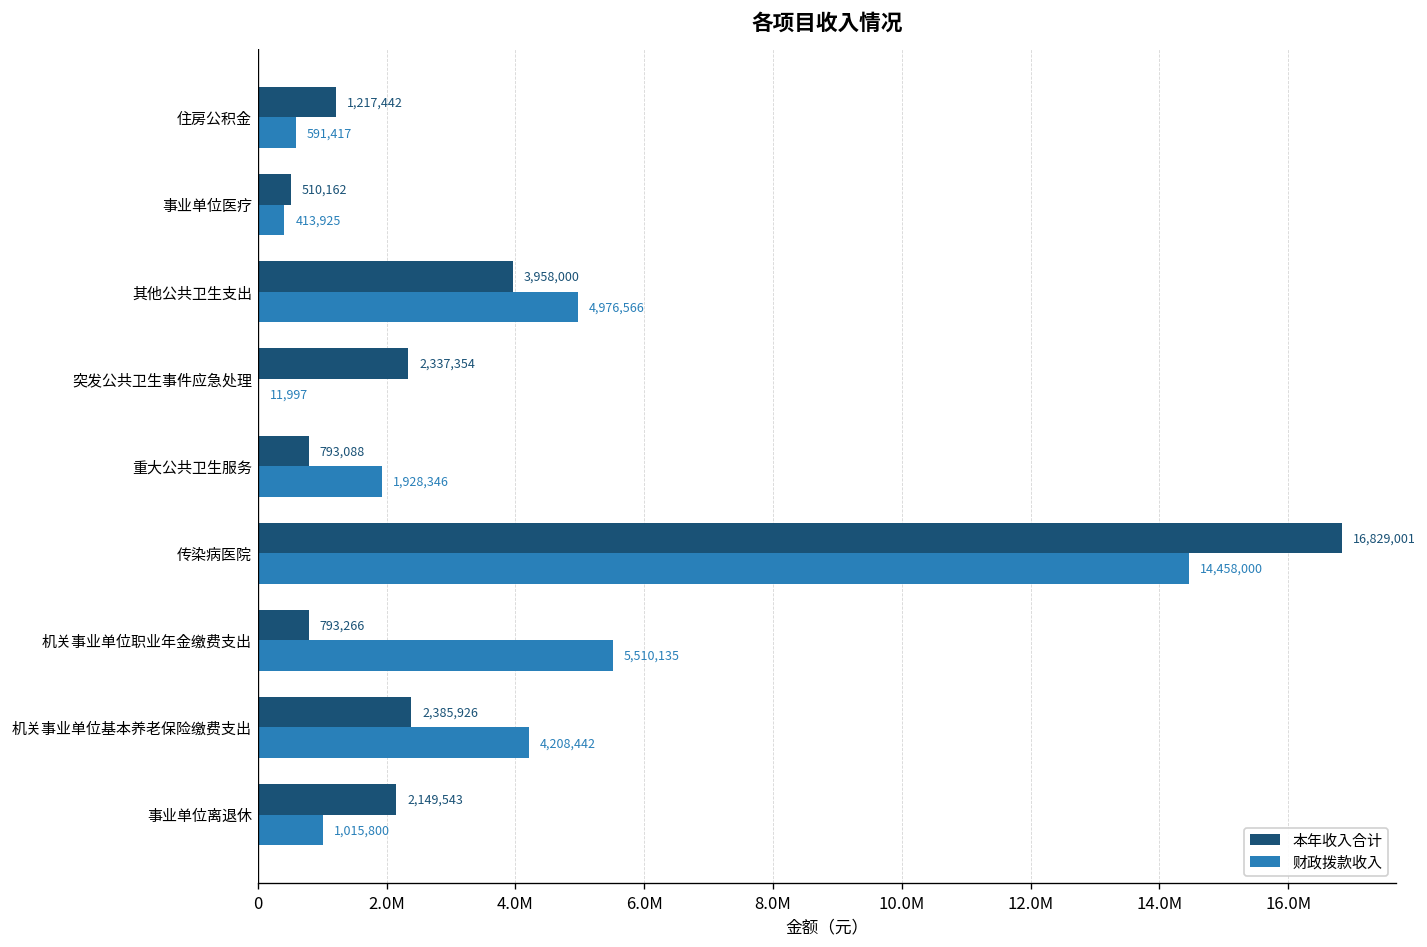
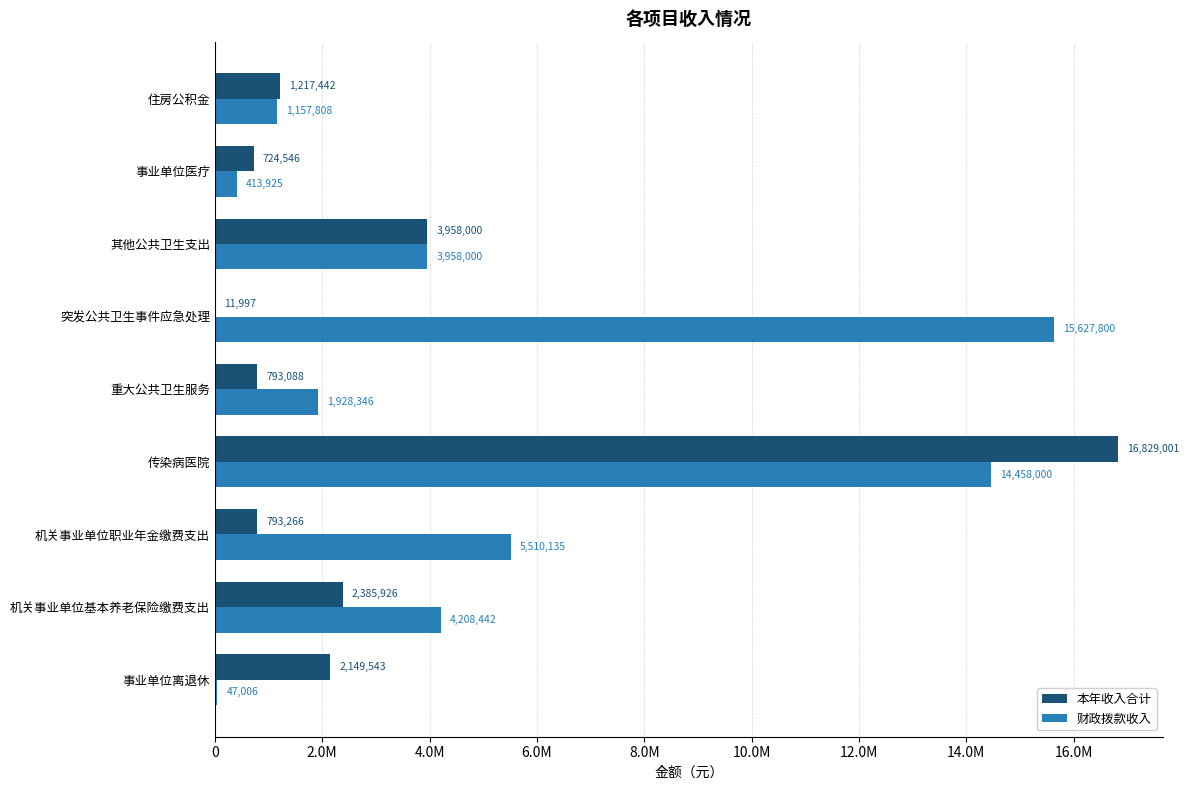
  {
    "本年收入合计": {
      "住房公积金": "1,217,442",
-     "事业单位医疗": "510,162",
+     "事业单位医疗": "724,546",
      "其他公共卫生支出": "3,958,000",
-     "突发公共卫生事件应急处理": "2,337,354",
+     "突发公共卫生事件应急处理": "11,997",
      "重大公共卫生服务": "793,088",
      "传染病医院": "16,829,001",
      "机关事业单位职业年金缴费支出": "793,266",
      "机关事业单位基本养老保险缴费支出": "2,385,926",
      "事业单位离退休": "2,149,543"
    },
    "财政拨款收入": {
-     "住房公积金": "591,417",
+     "住房公积金": "1,157,808",
      "事业单位医疗": "413,925",
-     "其他公共卫生支出": "4,976,566",
-     "突发公共卫生事件应急处理": "11,997",
+     "其他公共卫生支出": "3,958,000",
+     "突发公共卫生事件应急处理": "15,627,800",
      "重大公共卫生服务": "1,928,346",
      "传染病医院": "14,458,000",
      "机关事业单位职业年金缴费支出": "5,510,135",
      "机关事业单位基本养老保险缴费支出": "4,208,442",
-     "事业单位离退休": "1,015,800"
+     "事业单位离退休": "47,006"
    }
  }
